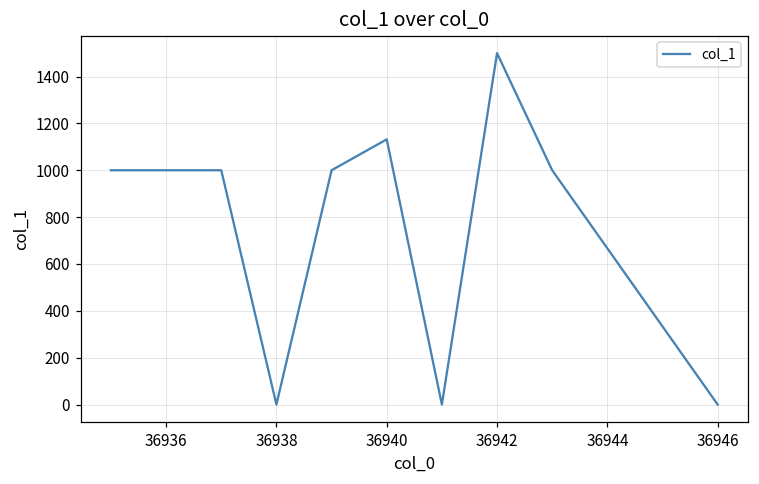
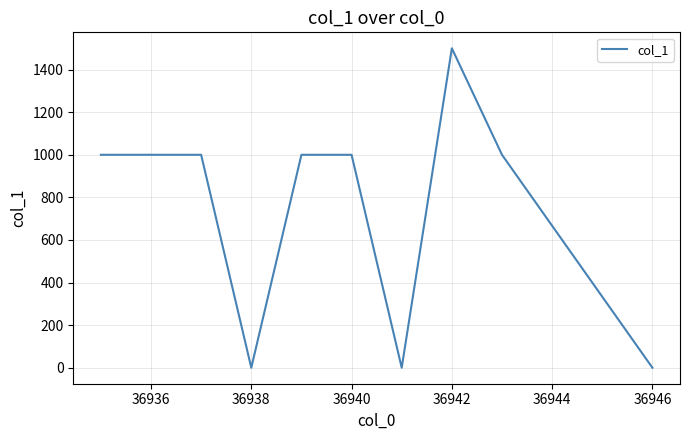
  {
    "36938": 0,
-   "36940": 1130,
+   "36940": 1000,
    "36942": 1500,
    "36946": 0
  }
